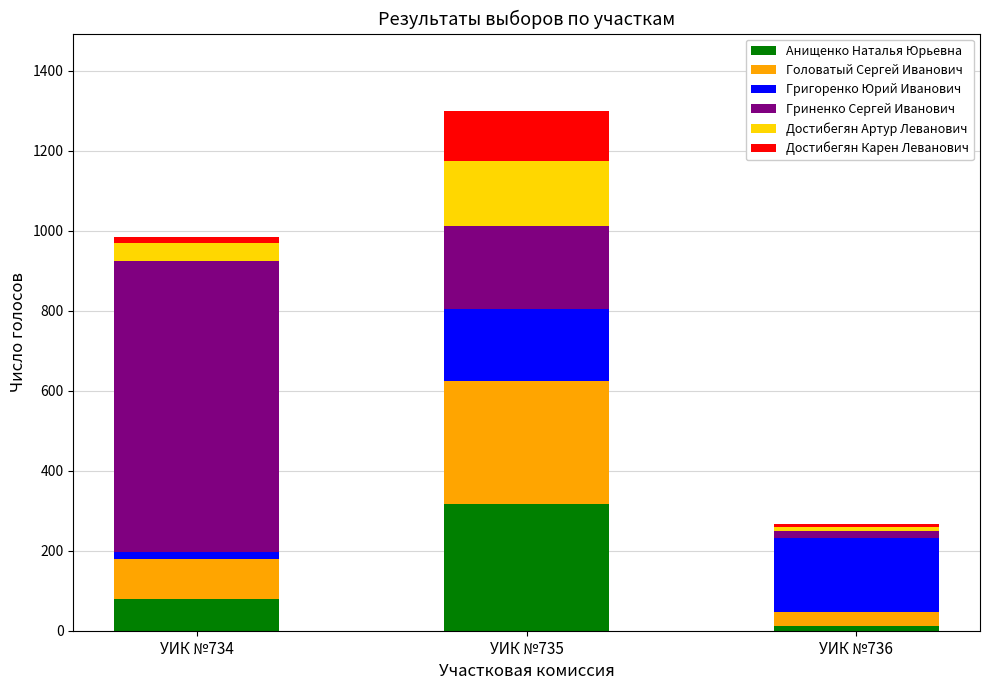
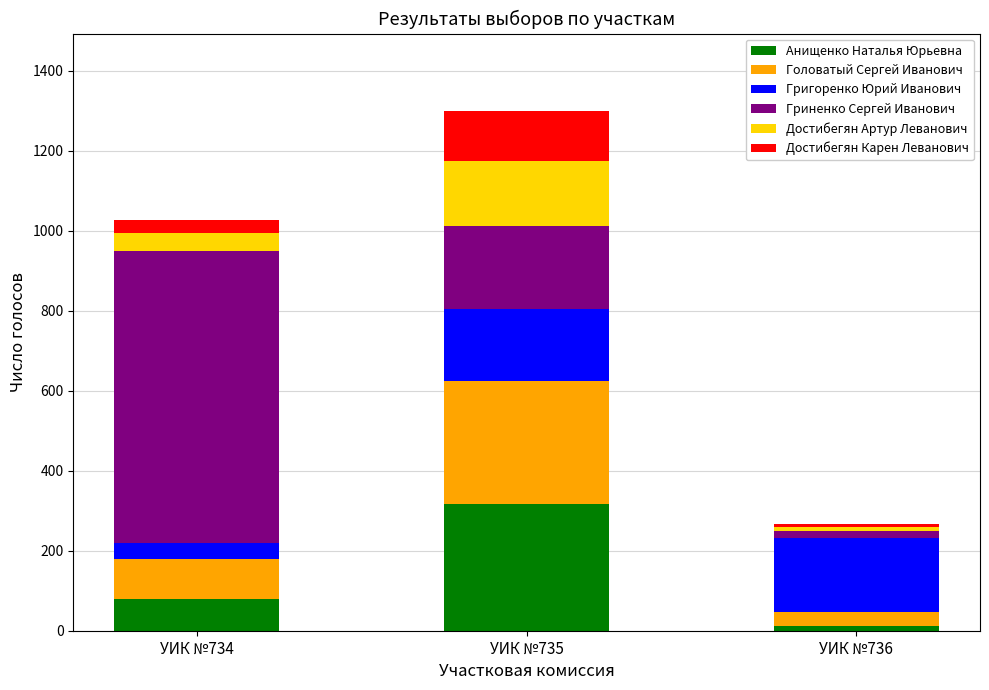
  {
    "Анищенко Наталья Юрьевна": {
      "УИК №734": 80,
      "УИК №735": 320,
      "УИК №736": 10
    },
    "Григоренко Юрий Иванович": {
-     "УИК №734": 20,
+     "УИК №734": 40,
      "УИК №735": 180,
      "УИК №736": 180
    },
    "Гриненко Сергей Иванович": {
      "УИК №734": 730,
      "УИК №735": 210,
      "УИК №736": 20
    },
    "Достибегян Карен Леванович": {
-     "УИК №734": 10,
+     "УИК №734": 30,
      "УИК №735": 120,
      "УИК №736": 10
    }
  }
